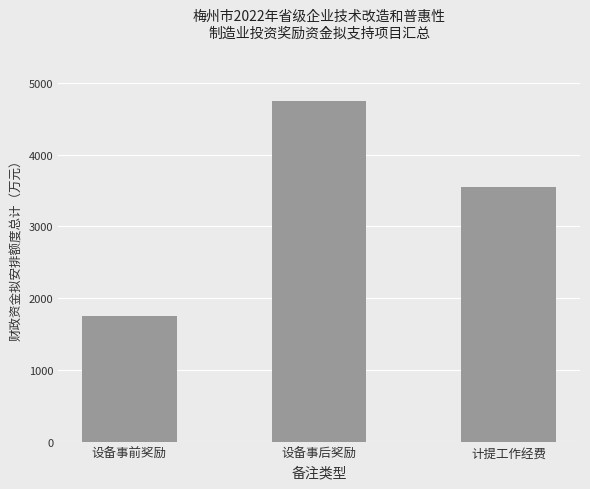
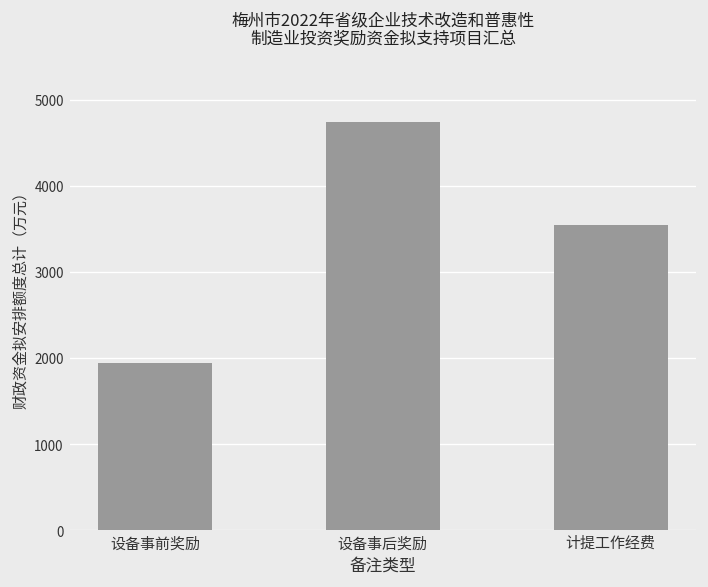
  {
-   "设备事前奖励": 1700,
+   "设备事前奖励": 1900,
    "设备事后奖励": 4700,
    "计提工作经费": 3500
  }
